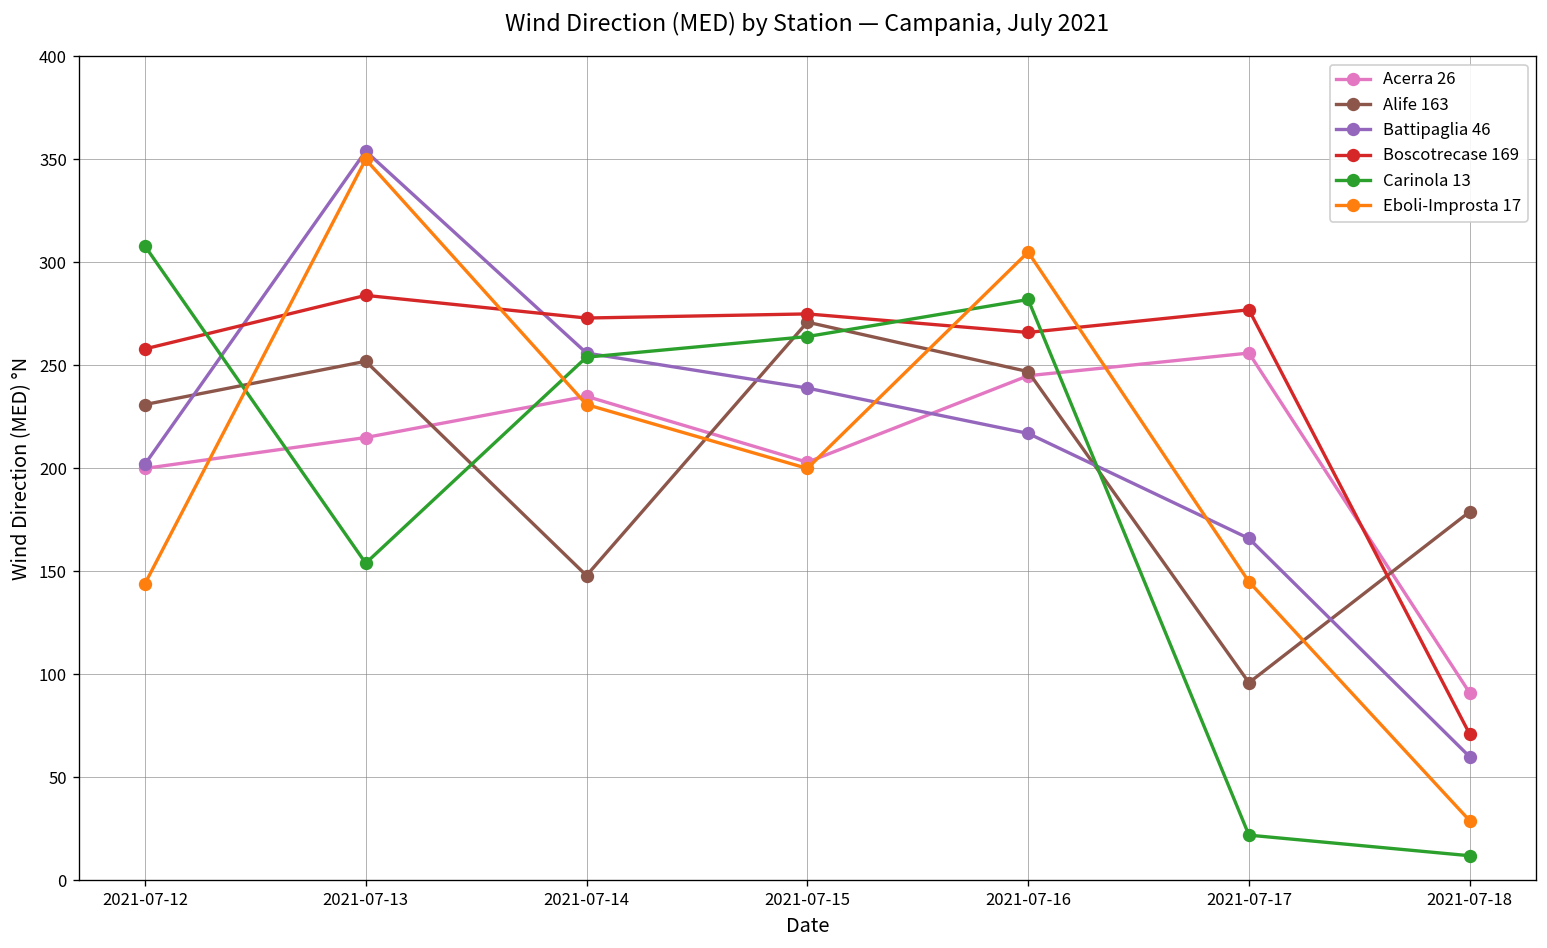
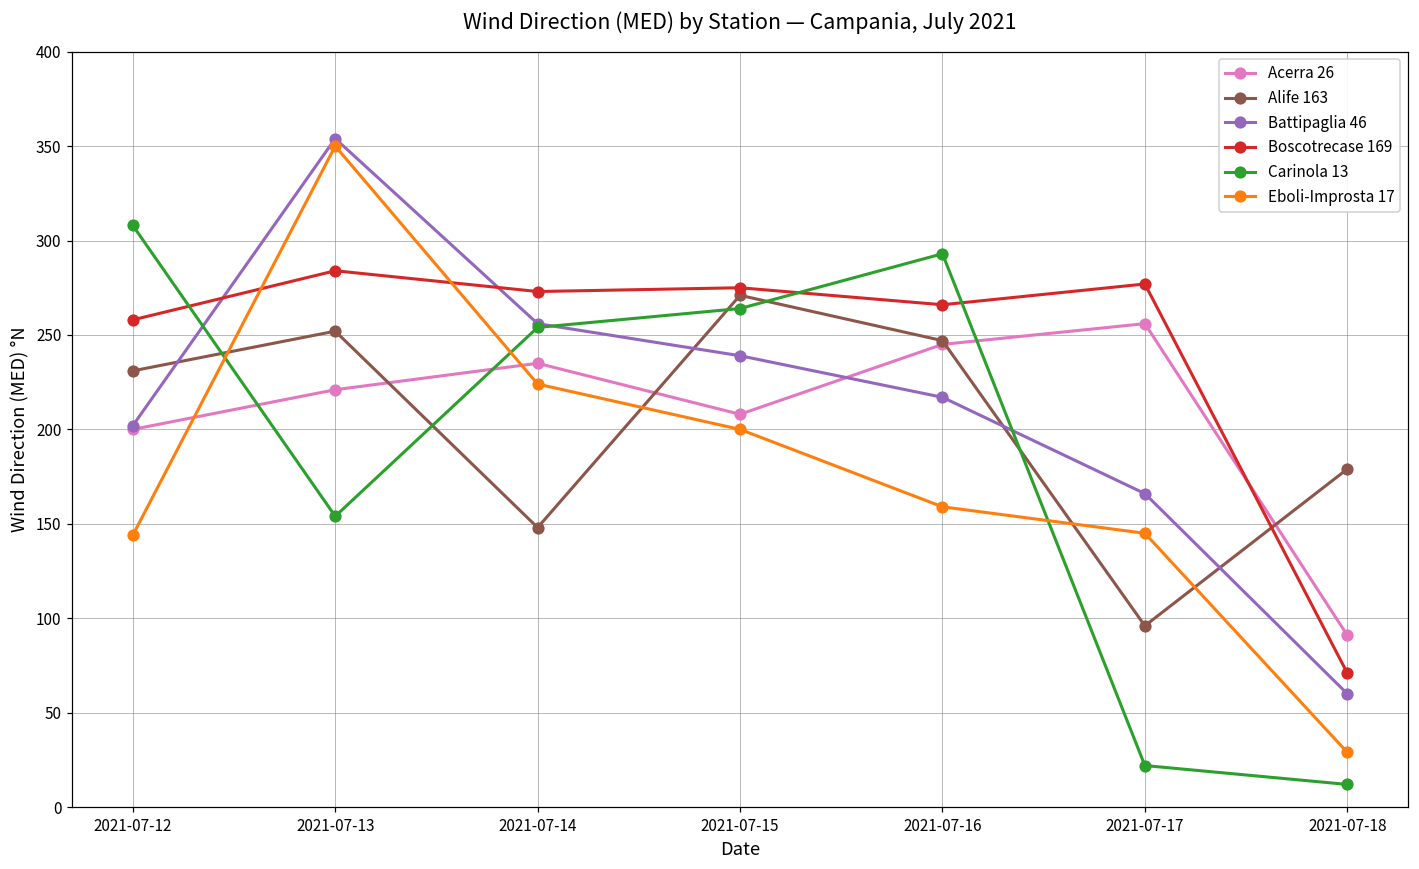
  {
    "Acerra 26": {
      "2021-07-12": 200,
-     "2021-07-13": 215,
+     "2021-07-13": 221,
      "2021-07-14": 235,
-     "2021-07-15": 203,
+     "2021-07-15": 208,
      "2021-07-16": 245,
      "2021-07-17": 256,
      "2021-07-18": 91
    },
    "Alife 163": {
      "2021-07-12": 231,
      "2021-07-13": 252,
      "2021-07-14": 148,
      "2021-07-15": 271,
      "2021-07-16": 247,
      "2021-07-17": 96,
      "2021-07-18": 179
    },
    "Battipaglia 46": {
      "2021-07-12": 202,
      "2021-07-13": 354,
      "2021-07-14": 256,
      "2021-07-15": 239,
      "2021-07-16": 217,
      "2021-07-17": 166,
      "2021-07-18": 60
    },
    "Boscotrecase 169": {
      "2021-07-12": 258,
      "2021-07-13": 284,
      "2021-07-14": 273,
      "2021-07-15": 275,
      "2021-07-16": 266,
      "2021-07-17": 277,
      "2021-07-18": 71
    },
    "Carinola 13": {
      "2021-07-12": 308,
      "2021-07-13": 154,
      "2021-07-14": 254,
      "2021-07-15": 264,
-     "2021-07-16": 282,
+     "2021-07-16": 293,
      "2021-07-17": 22,
      "2021-07-18": 12
    },
    "Eboli-Improsta 17": {
      "2021-07-12": 144,
      "2021-07-13": 350,
-     "2021-07-14": 231,
+     "2021-07-14": 224,
      "2021-07-15": 200,
-     "2021-07-16": 305,
+     "2021-07-16": 159,
      "2021-07-17": 145,
      "2021-07-18": 29
    }
  }
